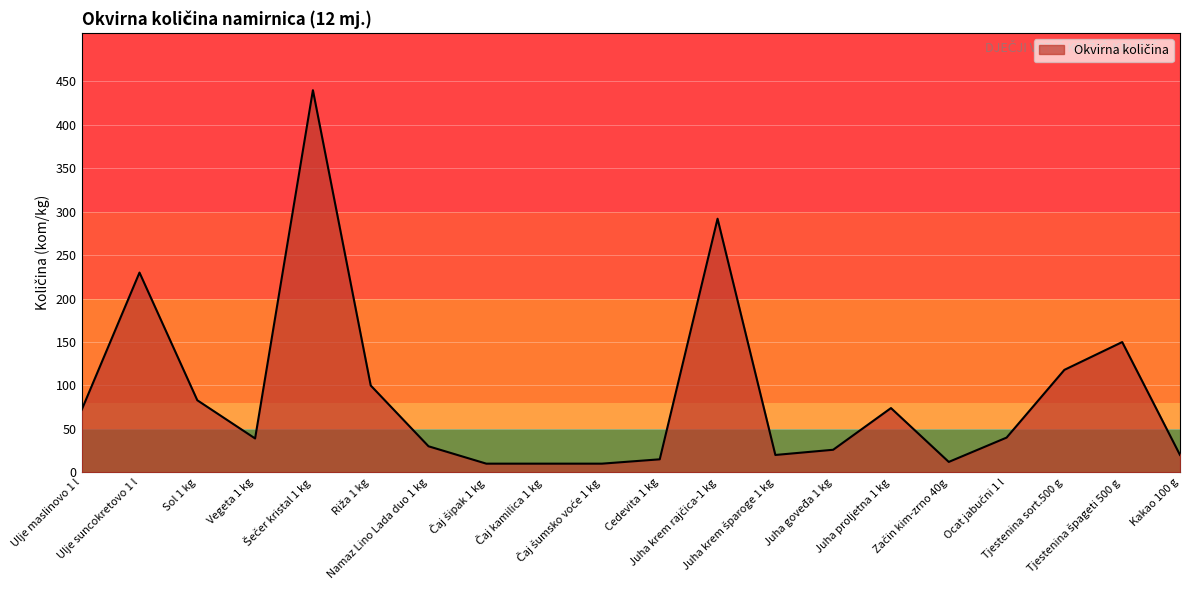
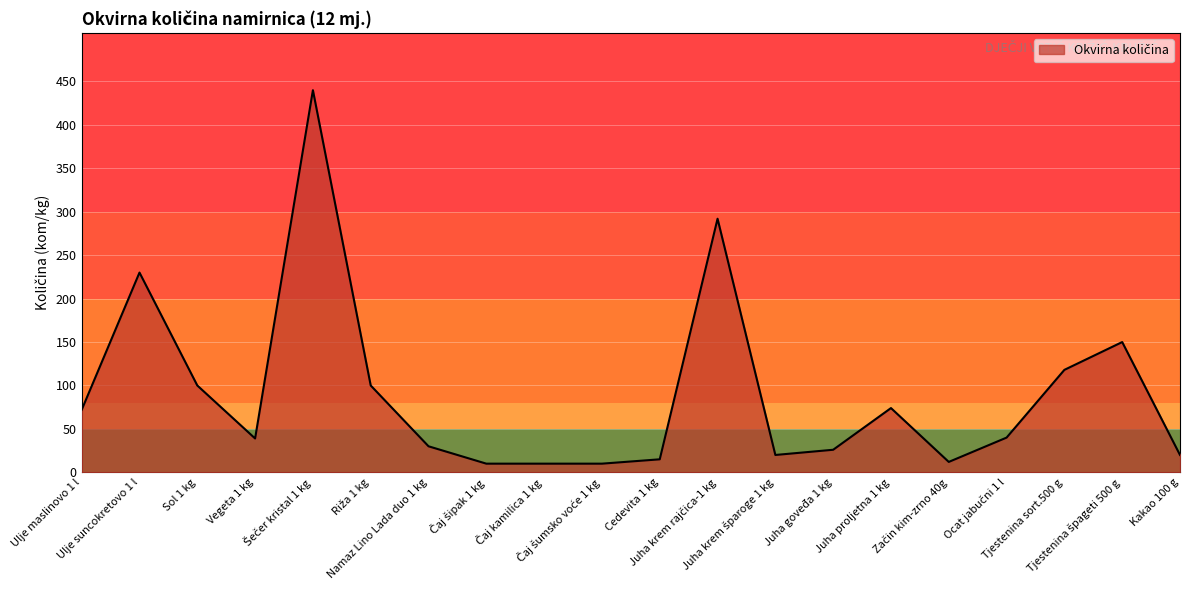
  {
    "Ulje maslinovo 1 l": 70,
    "Ulje suncokretovo 1 l": 230,
-   "Sol 1 kg": 80,
+   "Sol 1 kg": 100,
    "Vegeta 1 kg": 40,
    "Šečer kristal 1 kg": 440,
    "Riža 1 kg": 100,
    "Namaz Lino Lada duo 1 kg": 30,
    "Čaj šipak 1 kg": 10,
    "Čaj kamilica 1 kg": 10,
    "Čaj šumsko voće 1 kg": 10,
    "Cedevita 1 kg": 20,
    "Juha krem rajčica-1 kg": 290,
    "Juha krem šparoge 1 kg": 20,
    "Juha goveđa 1 kg": 30,
    "Juha proljetna 1 kg": 70,
    "Začin kim-zrno 40g": 10,
    "Ocat jabučni 1 l": 40,
    "Tjestenina sort.500 g": 120,
    "Tjestenina špageti 500 g": 150,
    "Kakao 100 g": 20
  }
